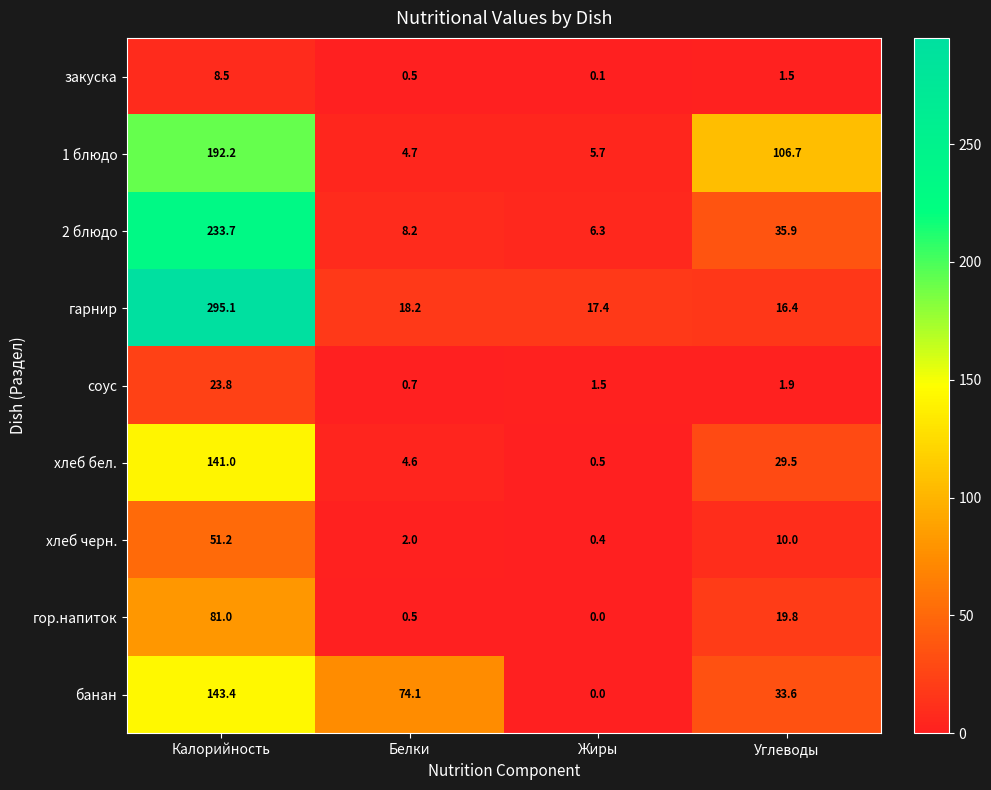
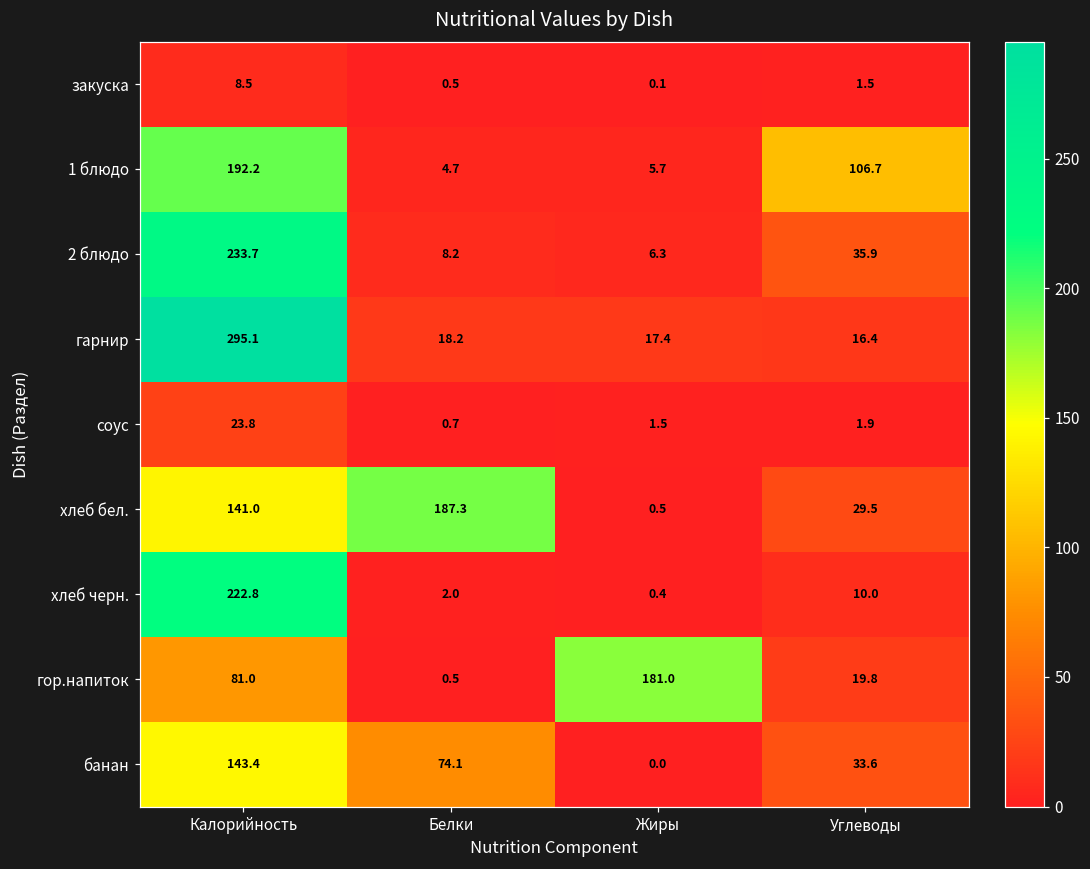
  {
    "закуска": {
      "Калорийность": 8.5,
      "Белки": 0.5,
      "Жиры": 0.1,
      "Углеводы": 1.5
    },
    "1 блюдо": {
      "Калорийность": 192.2,
      "Белки": 4.7,
      "Жиры": 5.7,
      "Углеводы": 106.7
    },
    "2 блюдо": {
      "Калорийность": 233.7,
      "Белки": 8.2,
      "Жиры": 6.3,
      "Углеводы": 35.9
    },
    "гарнир": {
      "Калорийность": 295.1,
      "Белки": 18.2,
      "Жиры": 17.4,
      "Углеводы": 16.4
    },
    "соус": {
      "Калорийность": 23.8,
      "Белки": 0.7,
      "Жиры": 1.5,
      "Углеводы": 1.9
    },
    "хлеб бел.": {
      "Калорийность": 141.0,
-     "Белки": 4.6,
+     "Белки": 187.3,
      "Жиры": 0.5,
      "Углеводы": 29.5
    },
    "хлеб черн.": {
-     "Калорийность": 51.2,
+     "Калорийность": 222.8,
      "Белки": 2.0,
      "Жиры": 0.4,
      "Углеводы": 10.0
    },
    "гор.напиток": {
      "Калорийность": 81.0,
      "Белки": 0.5,
-     "Жиры": 0.0,
+     "Жиры": 181.0,
      "Углеводы": 19.8
    },
    "банан": {
      "Калорийность": 143.4,
      "Белки": 74.1,
      "Жиры": 0.0,
      "Углеводы": 33.6
    }
  }
